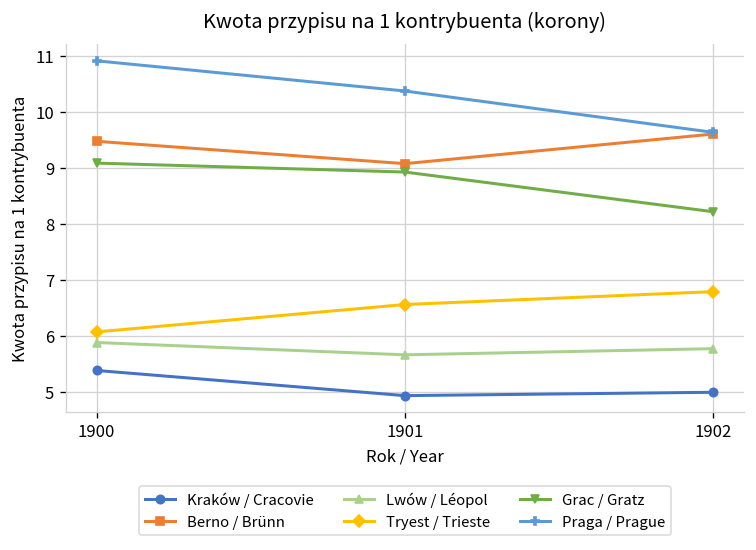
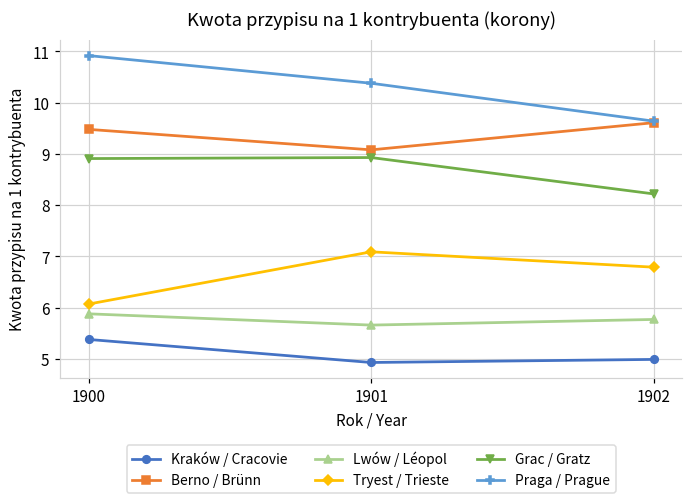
  {
    "Berno / Brünn": {
      "1900": 9.5,
      "1901": 9.1
    },
    "Lwów / Léopol": {
      "1900": 5.9,
      "1901": 5.7,
      "1902": 5.8
    },
    "Tryest / Trieste": {
      "1900": 6.1,
-     "1901": 6.6,
+     "1901": 7.1,
      "1902": 6.8
    },
    "Grac / Gratz": {
-     "1900": 9.1,
+     "1900": 8.9,
      "1901": 8.9,
      "1902": 8.2
    }
  }
